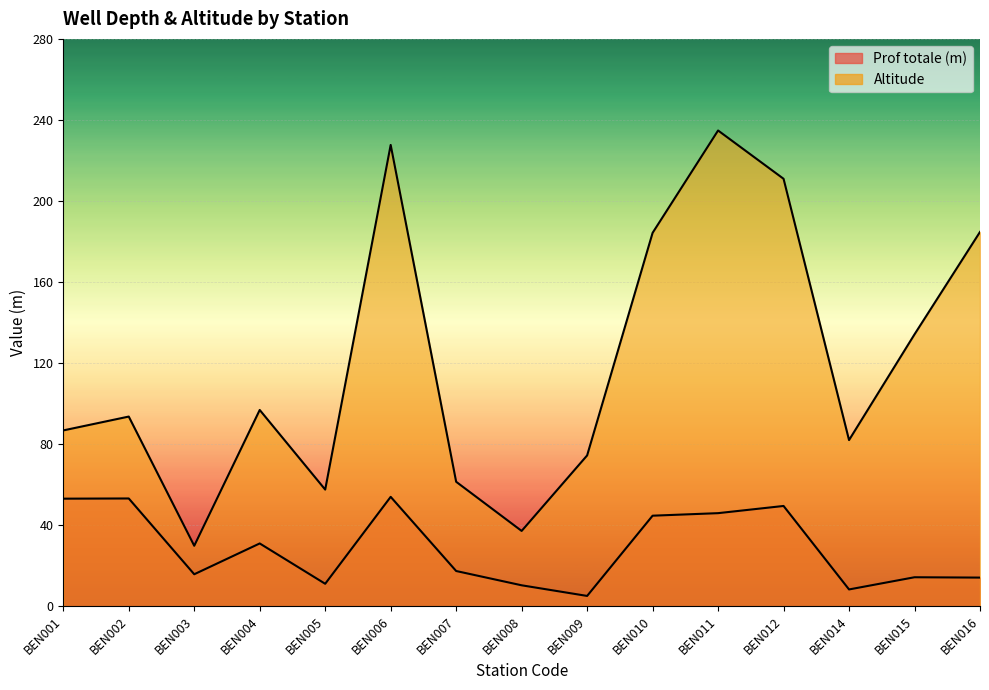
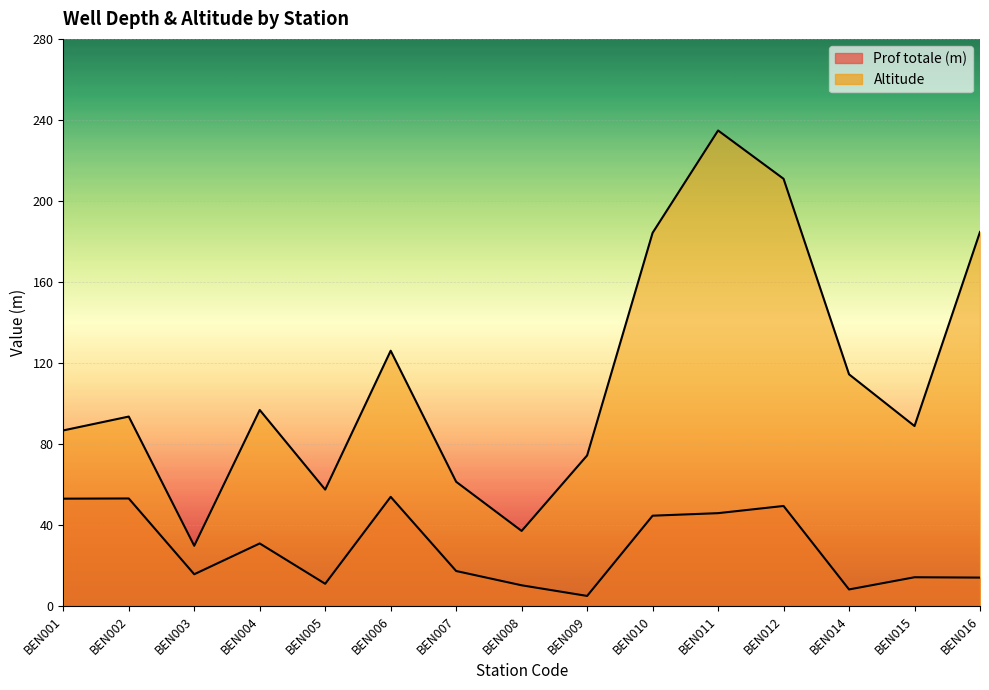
  {
    "Prof totale (m)": {
      "BEN001": 53,
      "BEN002": 53,
      "BEN003": 16,
      "BEN004": 31,
      "BEN005": 11,
      "BEN006": 54,
      "BEN007": 17,
      "BEN008": 10,
      "BEN009": 5,
      "BEN010": 45,
      "BEN011": 46,
      "BEN012": 50,
      "BEN014": 8,
      "BEN015": 14,
      "BEN016": 14
    },
    "Altitude": {
      "BEN001": 87,
      "BEN002": 94,
      "BEN003": 30,
      "BEN004": 97,
      "BEN005": 58,
-     "BEN006": 228,
+     "BEN006": 126,
      "BEN007": 61,
      "BEN008": 37,
      "BEN009": 74,
      "BEN010": 184,
      "BEN011": 235,
      "BEN012": 211,
-     "BEN014": 82,
-     "BEN015": 134,
+     "BEN014": 114,
+     "BEN015": 89,
      "BEN016": 185
    }
  }
